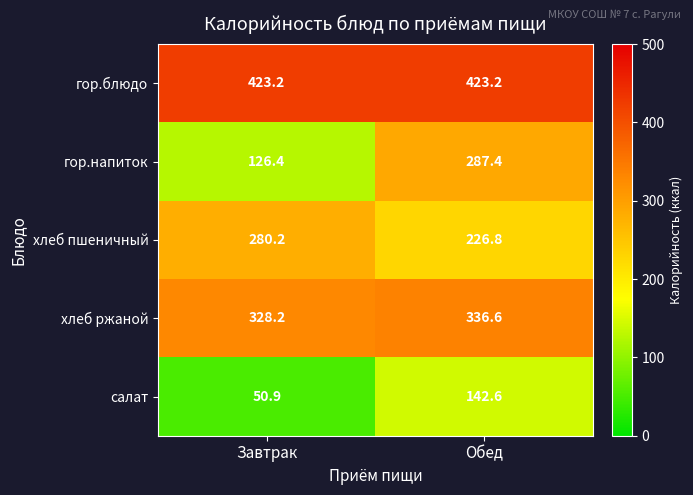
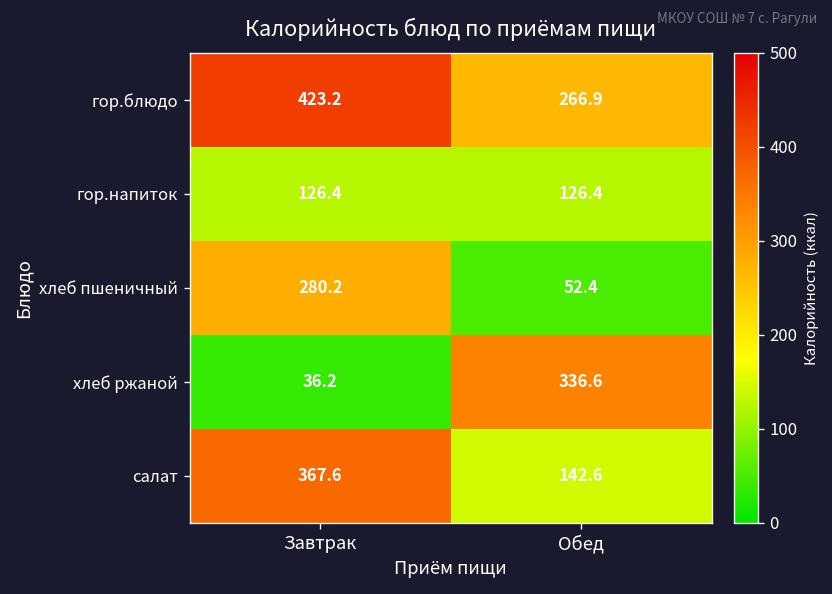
  {
    "гор.блюдо": {
      "Завтрак": 423.2,
-     "Обед": 423.2
+     "Обед": 266.9
    },
    "гор.напиток": {
      "Завтрак": 126.4,
-     "Обед": 287.4
+     "Обед": 126.4
    },
    "хлеб пшеничный": {
      "Завтрак": 280.2,
-     "Обед": 226.8
+     "Обед": 52.4
    },
    "хлеб ржаной": {
-     "Завтрак": 328.2,
+     "Завтрак": 36.2,
      "Обед": 336.6
    },
    "салат": {
-     "Завтрак": 50.9,
+     "Завтрак": 367.6,
      "Обед": 142.6
    }
  }
